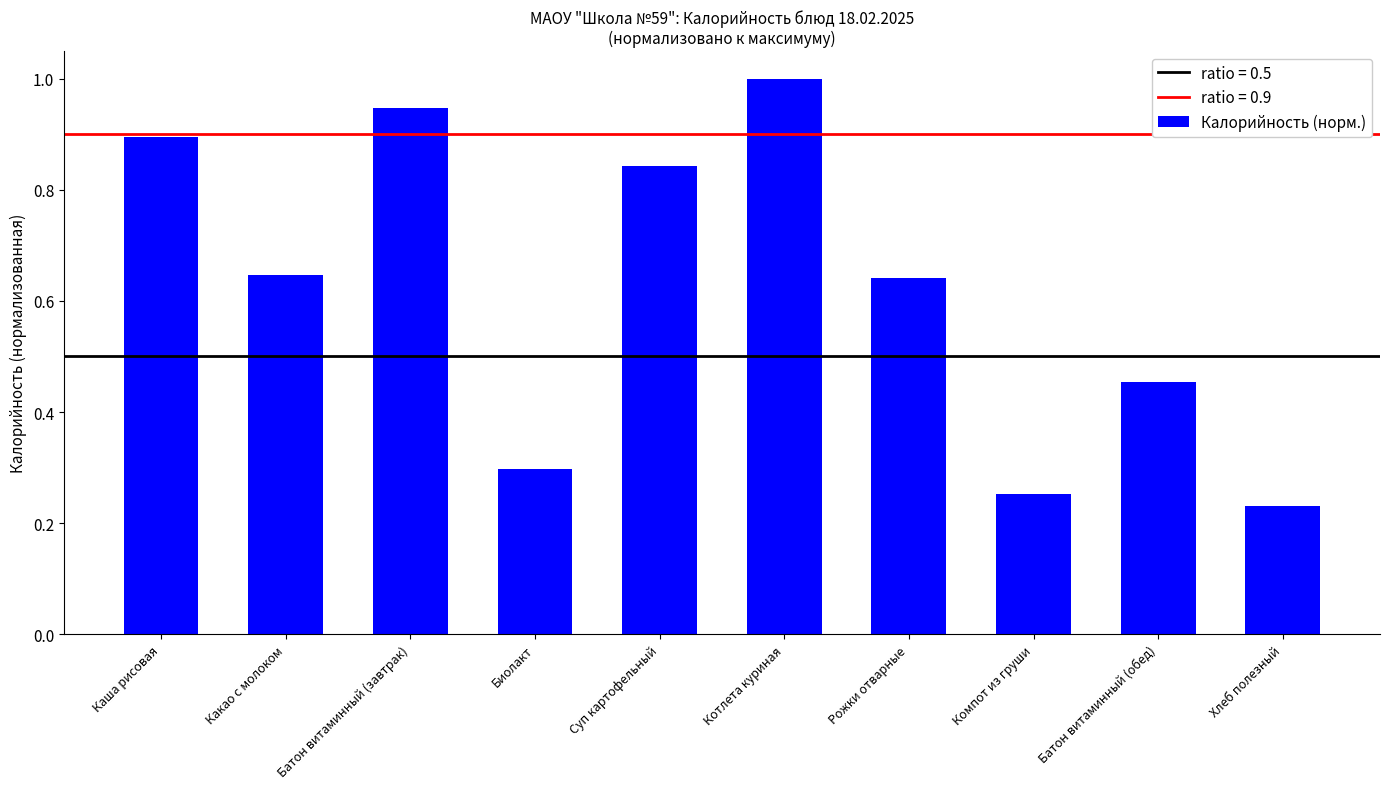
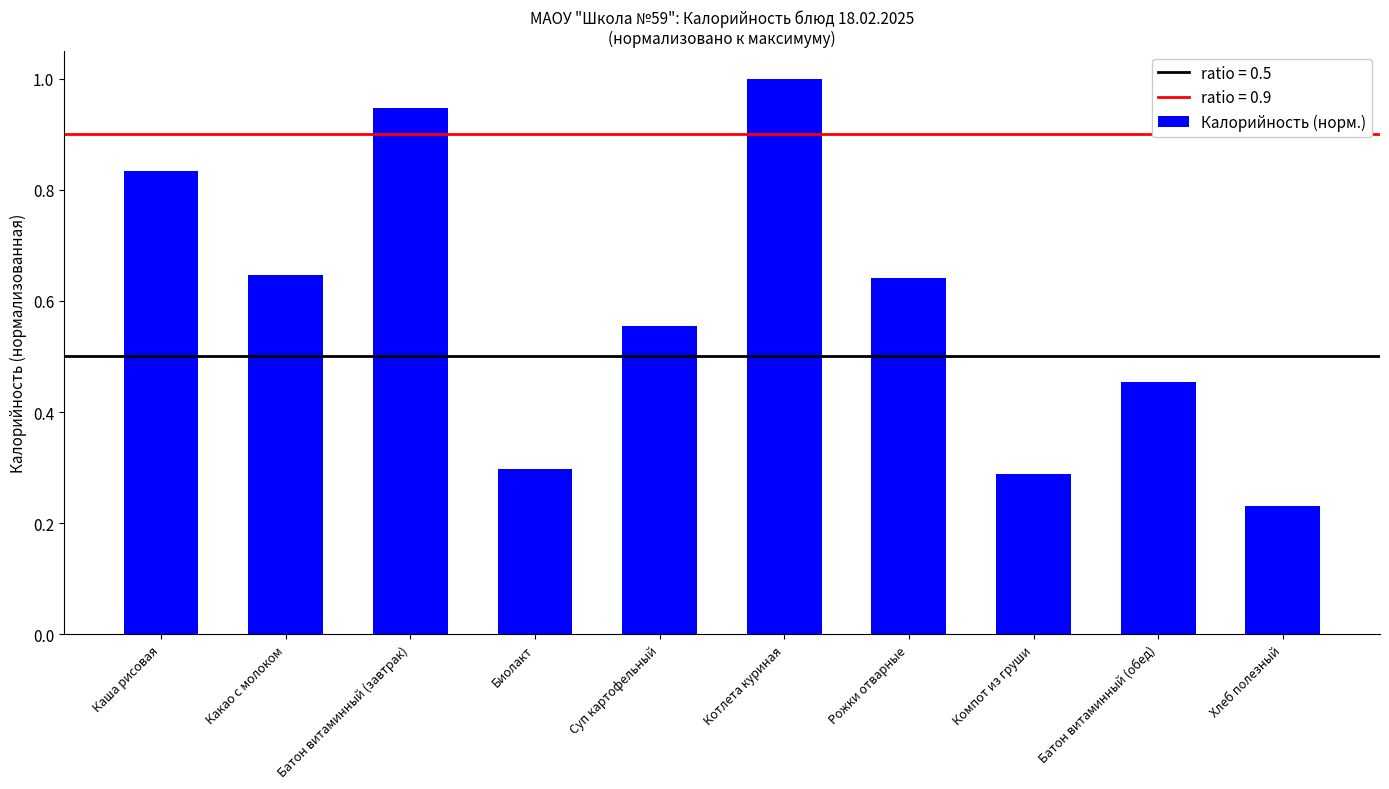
  {
-   "Каша рисовая": 0.90,
+   "Каша рисовая": 0.83,
    "Какао с молоком": 0.65,
    "Батон витаминный (завтрак)": 0.95,
    "Биолакт": 0.30,
-   "Суп картофельный": 0.84,
+   "Суп картофельный": 0.55,
    "Котлета куриная": 1.00,
    "Рожки отварные": 0.64,
-   "Компот из груши": 0.25,
+   "Компот из груши": 0.29,
    "Батон витаминный (обед)": 0.45,
    "Хлеб полезный": 0.23
  }
